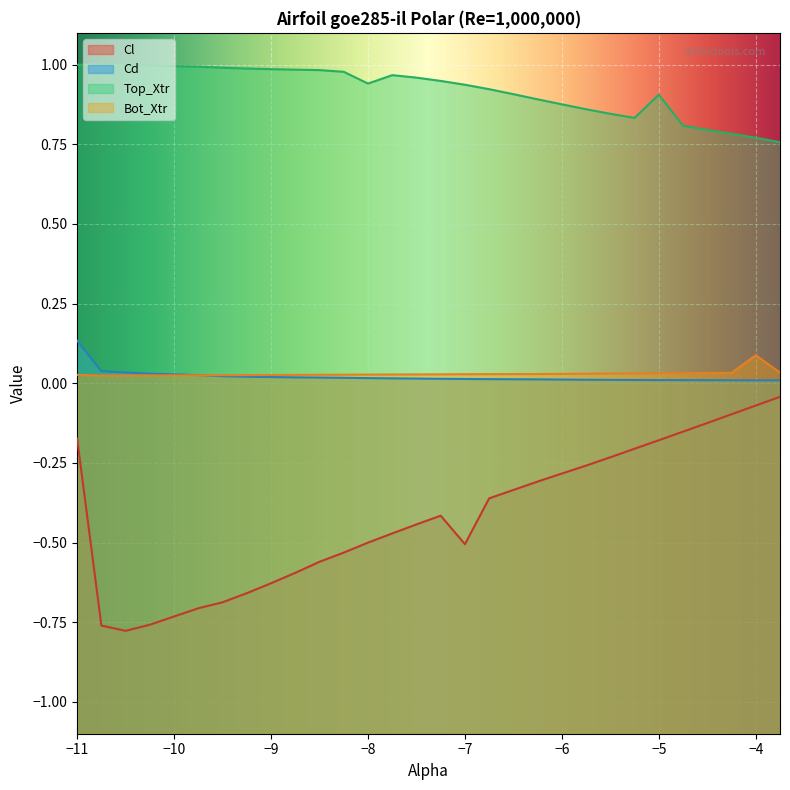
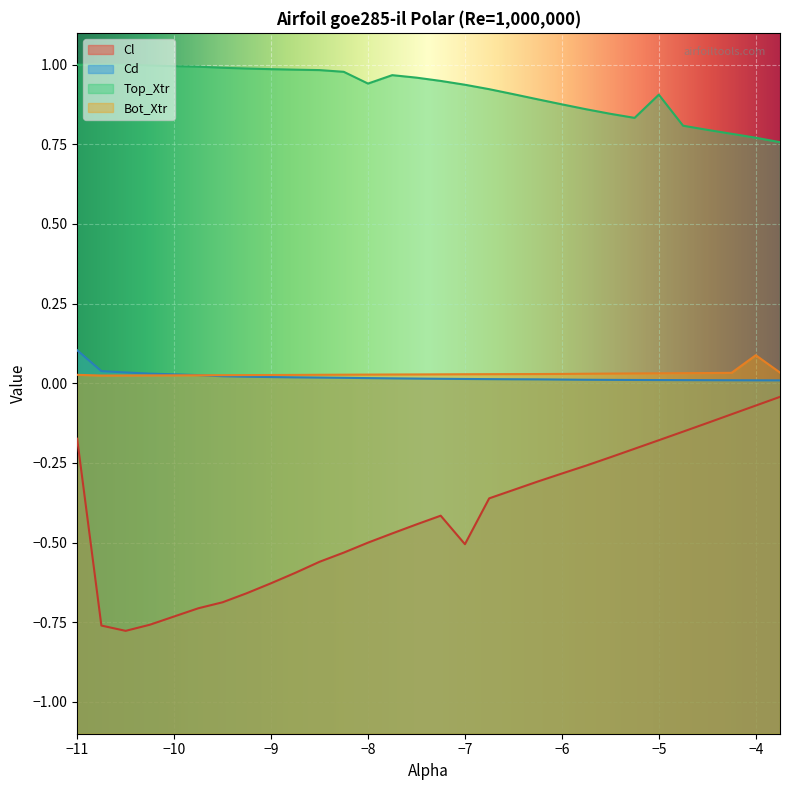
  {
    "Cl": {
      "−11": -0.17,
      "−10": -0.73,
      "−9": -0.63,
      "−8": -0.50,
      "−7": -0.51,
      "−6": -0.28,
      "−5": -0.18,
      "−4": -0.07
    },
    "Cd": {
-     "−11": 0.13,
+     "−11": 0.10,
      "−8": 0.02,
      "−7": 0.01,
      "−6": 0.01,
      "−5": 0.01,
      "−4": 0.01
    },
    "Top_Xtr": {
      "−11": 1.00,
      "−9": 0.99,
      "−8": 0.94,
      "−7": 0.94,
      "−6": 0.88,
      "−5": 0.91,
      "−4": 0.77
    },
    "Bot_Xtr": {
      "−11": 0.03,
      "−8": 0.03,
      "−7": 0.03,
      "−6": 0.03,
      "−5": 0.03,
      "−4": 0.09
    }
  }
